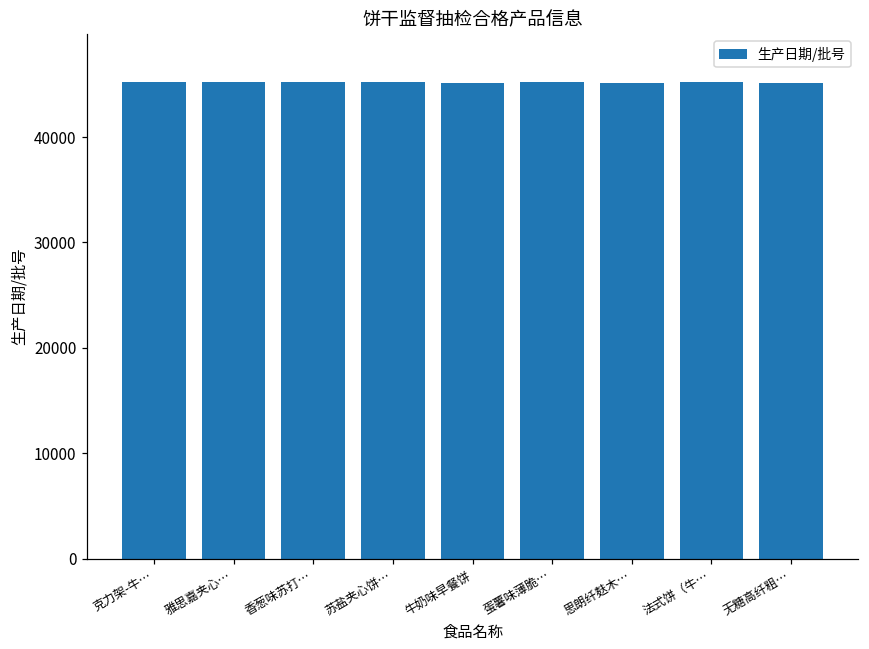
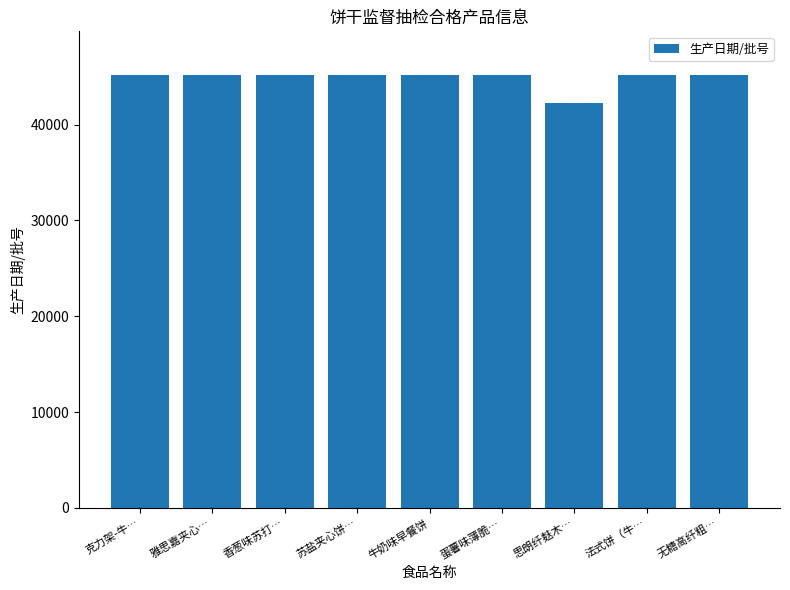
  {
    "克力架-牛…": 45000,
    "雅思嘉夹心…": 45000,
    "香葱味苏打…": 45000,
    "苏盐夹心饼…": 45000,
    "牛奶味早餐饼": 45000,
    "蛋薯味薄脆…": 45000,
-   "思朗纤麸木…": 45000,
+   "思朗纤麸木…": 42000,
    "法式饼（牛…": 45000,
    "无糖高纤粗…": 45000
  }
